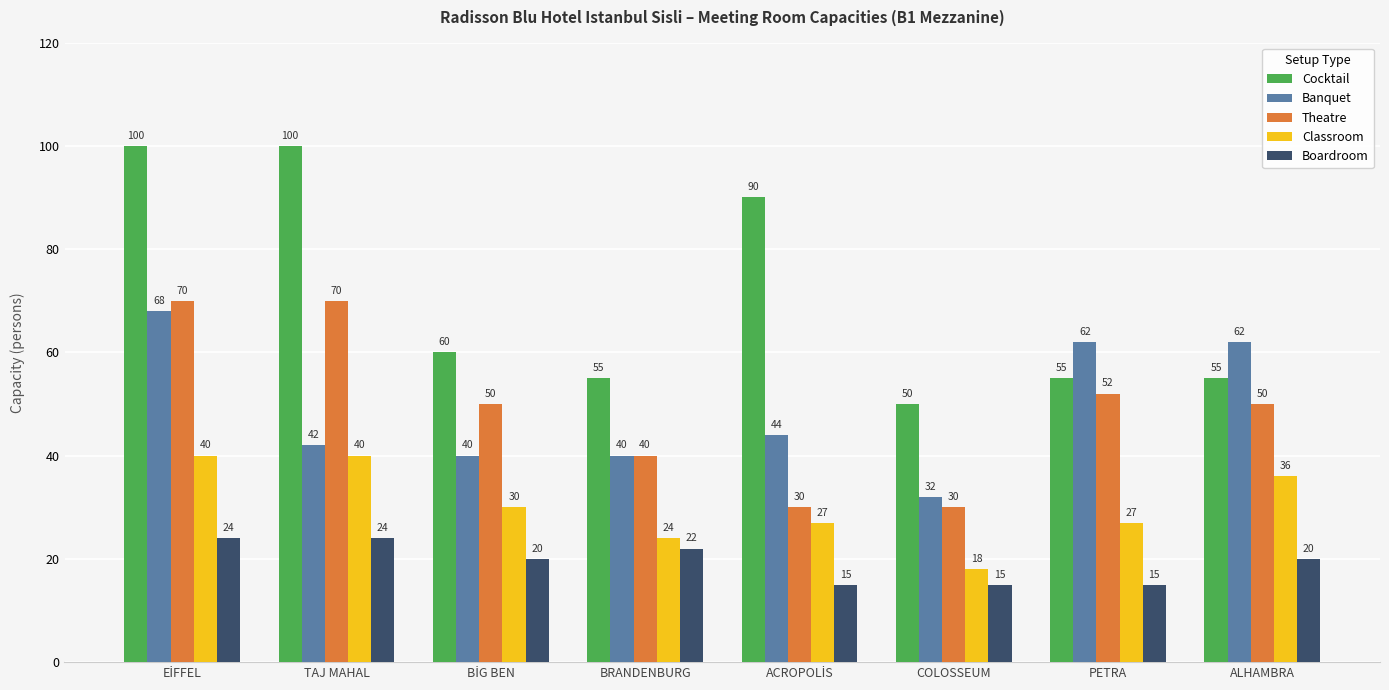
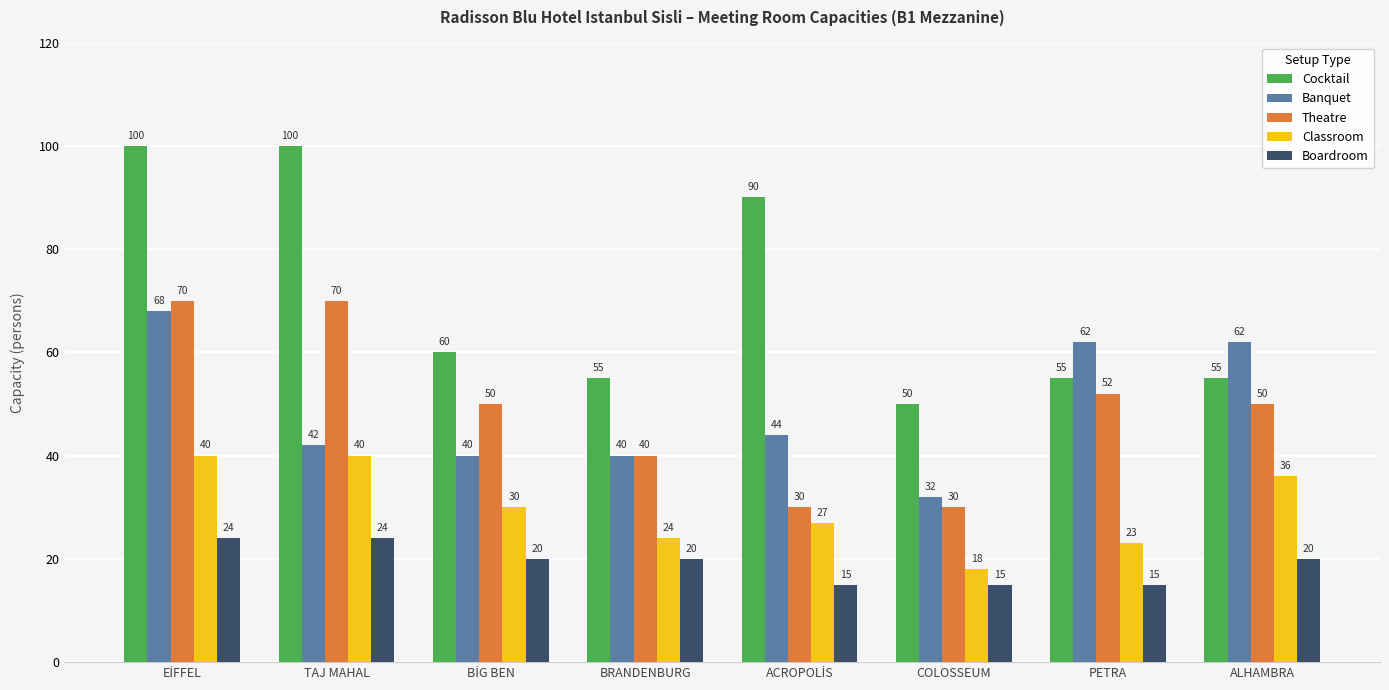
  {
    "Cocktail": {
      "EİFFEL": 100,
      "TAJ MAHAL": 100,
      "BİG BEN": 60,
      "BRANDENBURG": 55,
      "ACROPOLİS": 90,
      "COLOSSEUM": 50,
      "PETRA": 55,
      "ALHAMBRA": 55
    },
    "Banquet": {
      "EİFFEL": 68,
      "TAJ MAHAL": 42,
      "BİG BEN": 40,
      "BRANDENBURG": 40,
      "ACROPOLİS": 44,
      "COLOSSEUM": 32,
      "PETRA": 62,
      "ALHAMBRA": 62
    },
    "Theatre": {
      "EİFFEL": 70,
      "TAJ MAHAL": 70,
      "BİG BEN": 50,
      "BRANDENBURG": 40,
      "ACROPOLİS": 30,
      "COLOSSEUM": 30,
      "PETRA": 52,
      "ALHAMBRA": 50
    },
    "Classroom": {
      "EİFFEL": 40,
      "TAJ MAHAL": 40,
      "BİG BEN": 30,
      "BRANDENBURG": 24,
      "ACROPOLİS": 27,
      "COLOSSEUM": 18,
-     "PETRA": 27,
+     "PETRA": 23,
      "ALHAMBRA": 36
    },
    "Boardroom": {
      "EİFFEL": 24,
      "TAJ MAHAL": 24,
      "BİG BEN": 20,
-     "BRANDENBURG": 22,
+     "BRANDENBURG": 20,
      "ACROPOLİS": 15,
      "COLOSSEUM": 15,
      "PETRA": 15,
      "ALHAMBRA": 20
    }
  }
